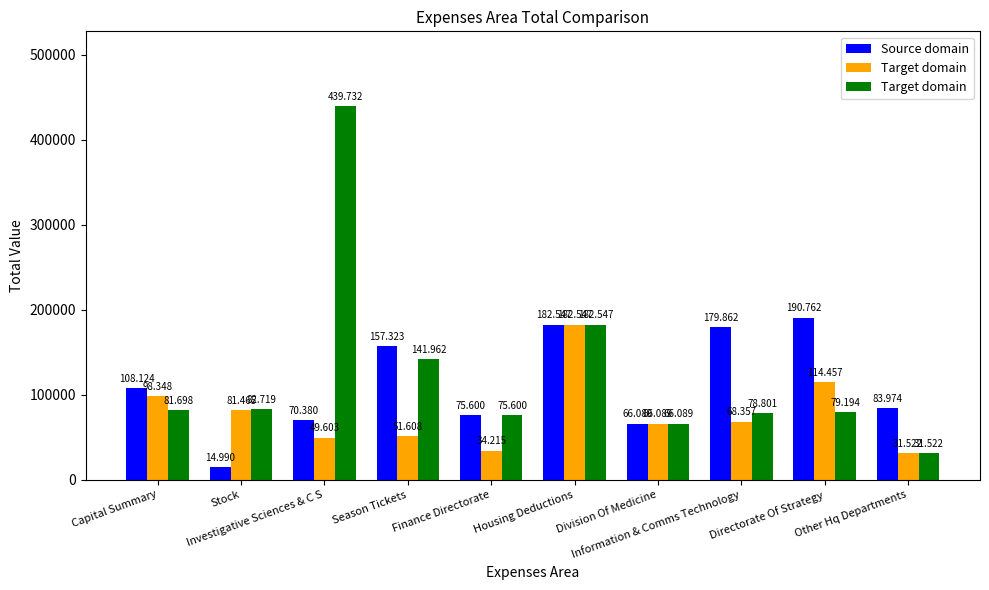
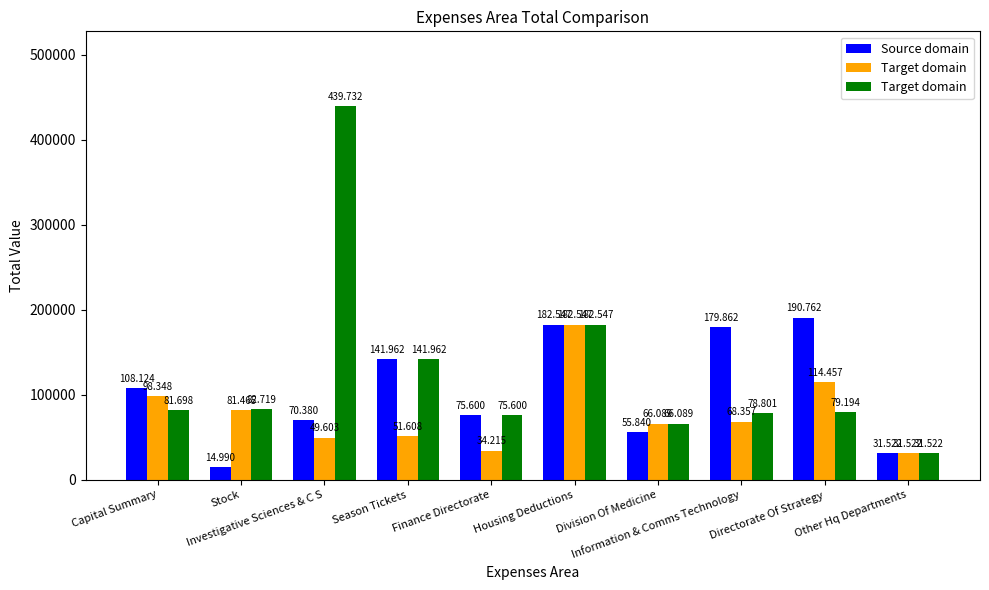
  {
    "Source domain": {
-     "Season Tickets": 157.323,
-     "Division Of Medicine": 66.089,
-     "Other Hq Departments": 83.974
+     "Season Tickets": 141.962,
+     "Division Of Medicine": 55.840,
+     "Other Hq Departments": 31.522
    }
  }
